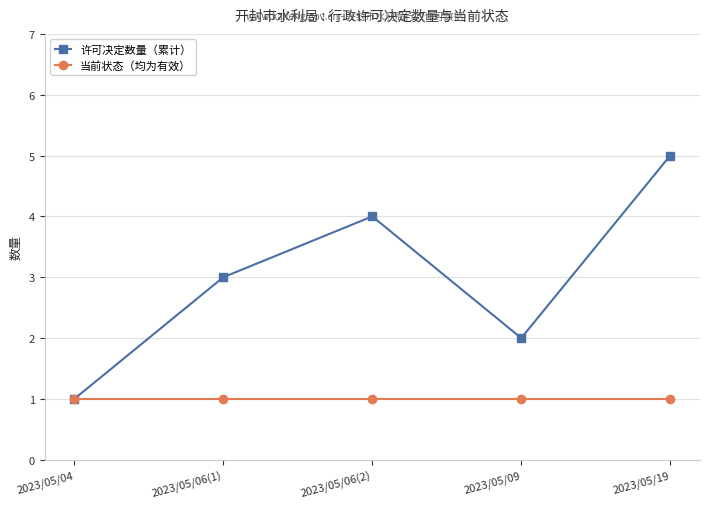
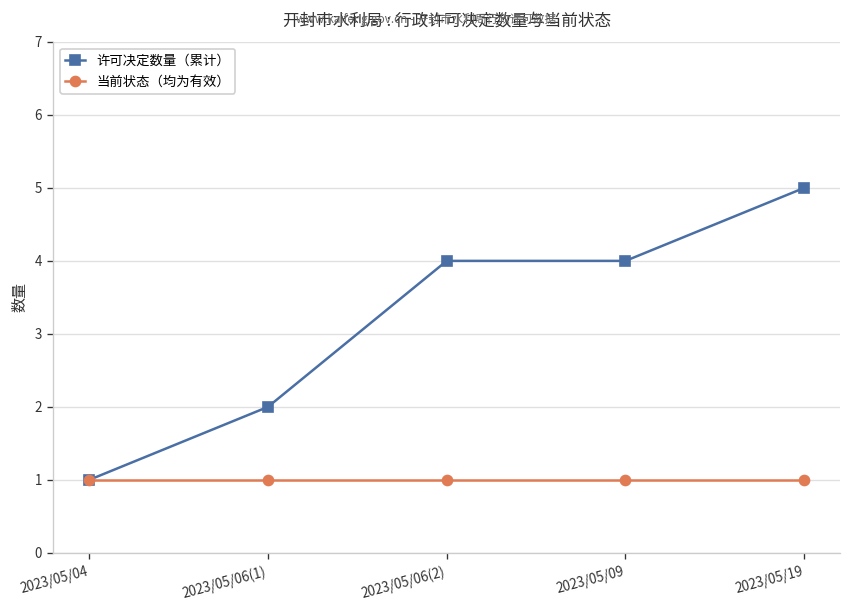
  {
    "许可决定数量（累计）": {
-     "2023/05/06(1)": 3,
+     "2023/05/06(1)": 2,
      "2023/05/06(2)": 4,
-     "2023/05/09": 2,
+     "2023/05/09": 4,
      "2023/05/19": 5
    },
    "当前状态（均为有效）": {
      "2023/05/06(1)": 1,
      "2023/05/06(2)": 1,
      "2023/05/09": 1,
      "2023/05/19": 1
    }
  }
